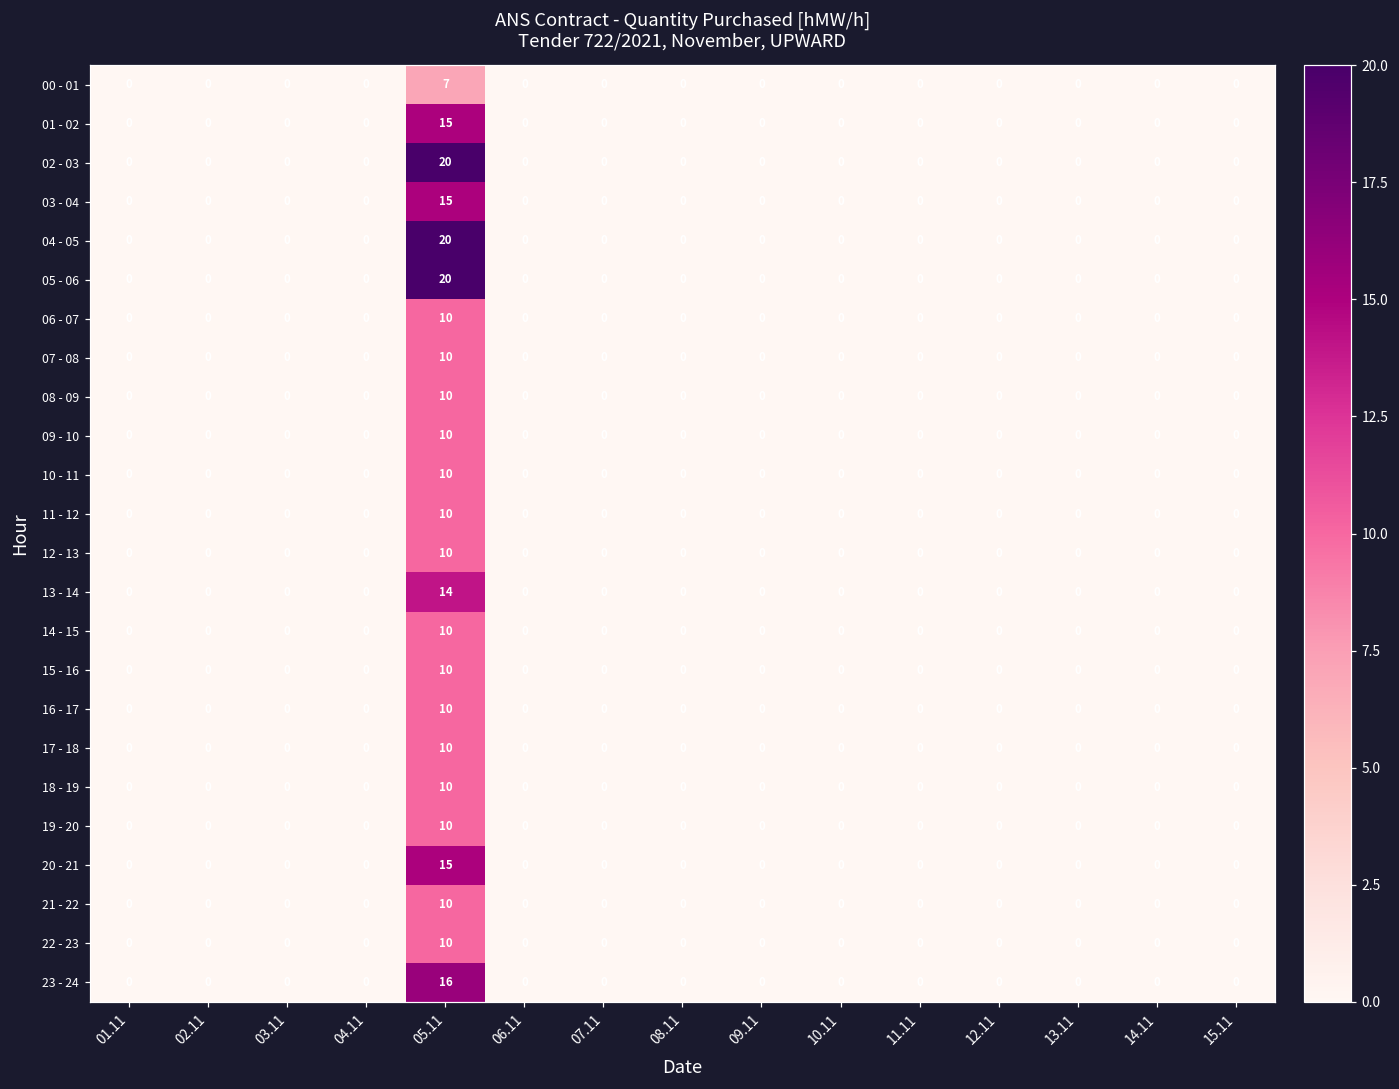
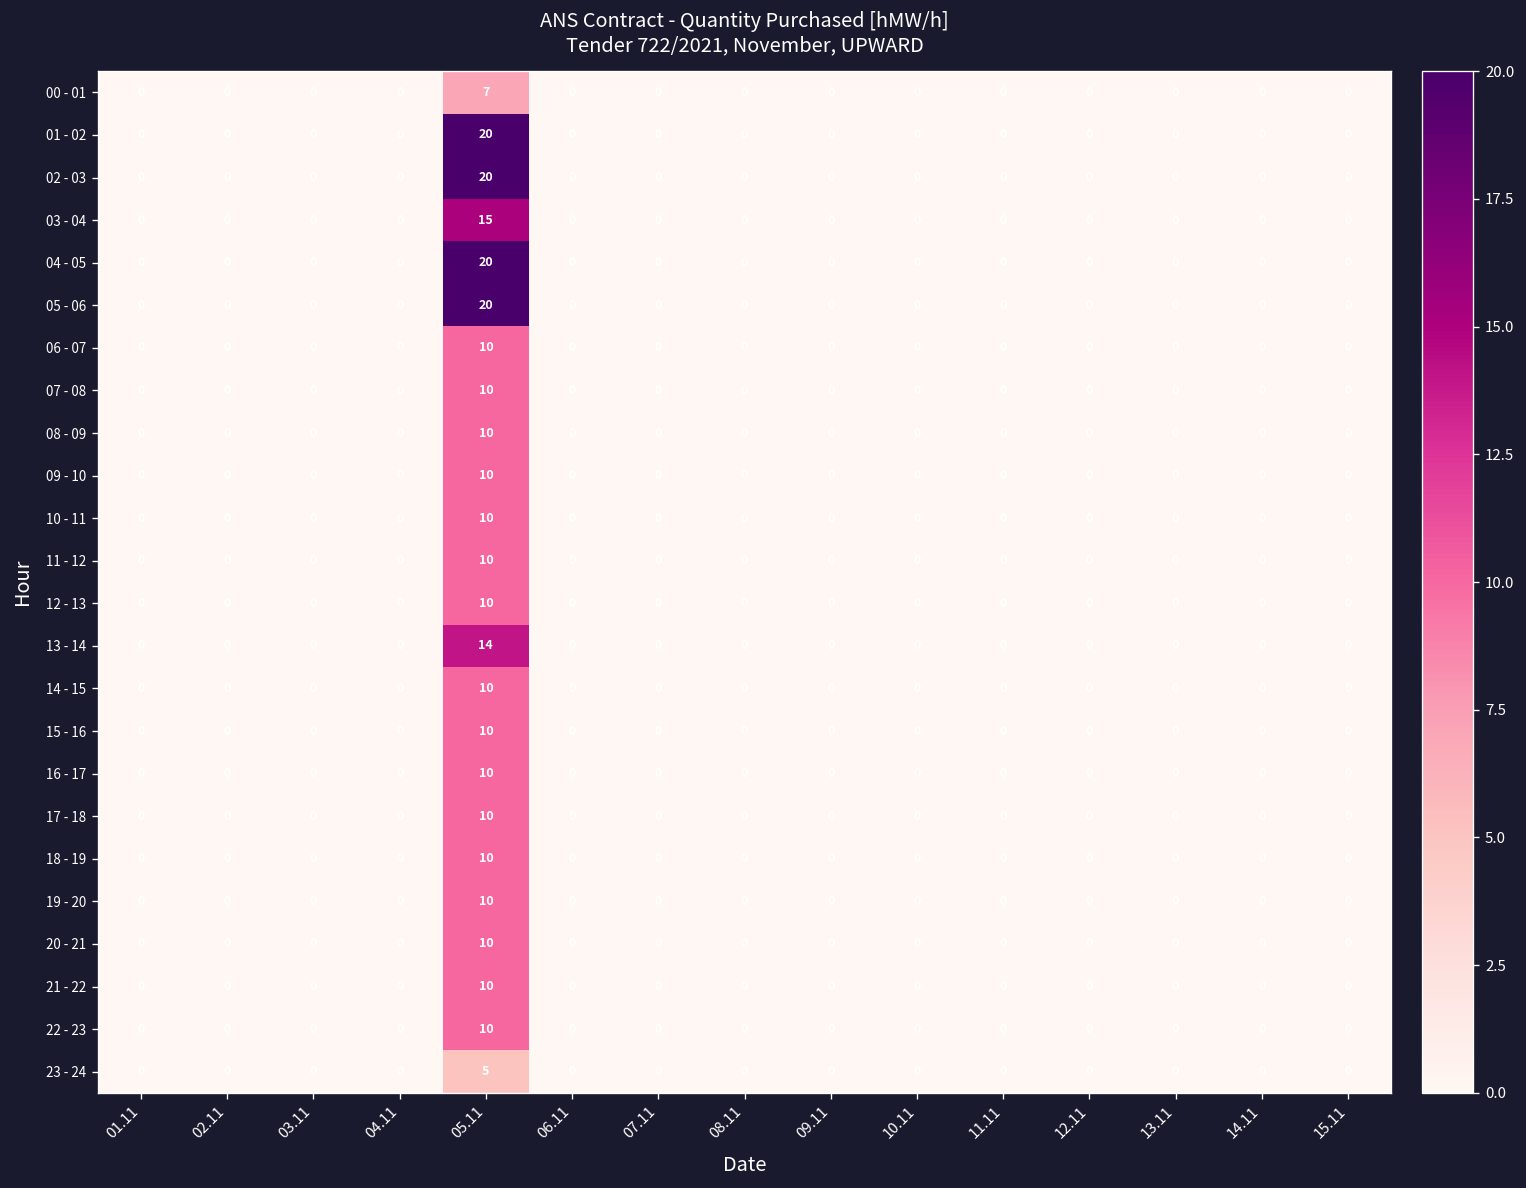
  {
    "00 - 01": {
      "05.11": 7
    },
    "01 - 02": {
-     "05.11": 15
+     "05.11": 20
    },
    "02 - 03": {
      "05.11": 20
    },
    "03 - 04": {
      "05.11": 15
    },
    "04 - 05": {
      "05.11": 20
    },
    "05 - 06": {
      "05.11": 20
    },
    "06 - 07": {
      "05.11": 10
    },
    "07 - 08": {
      "05.11": 10
    },
    "08 - 09": {
      "05.11": 10
    },
    "09 - 10": {
      "05.11": 10
    },
    "10 - 11": {
      "05.11": 10
    },
    "11 - 12": {
      "05.11": 10
    },
    "12 - 13": {
      "05.11": 10
    },
    "13 - 14": {
      "05.11": 14
    },
    "14 - 15": {
      "05.11": 10
    },
    "15 - 16": {
      "05.11": 10
    },
    "16 - 17": {
      "05.11": 10
    },
    "17 - 18": {
      "05.11": 10
    },
    "18 - 19": {
      "05.11": 10
    },
    "19 - 20": {
      "05.11": 10
    },
    "20 - 21": {
-     "05.11": 15
+     "05.11": 10
    },
    "21 - 22": {
      "05.11": 10
    },
    "22 - 23": {
      "05.11": 10
    },
    "23 - 24": {
-     "05.11": 16
+     "05.11": 5
    }
  }
